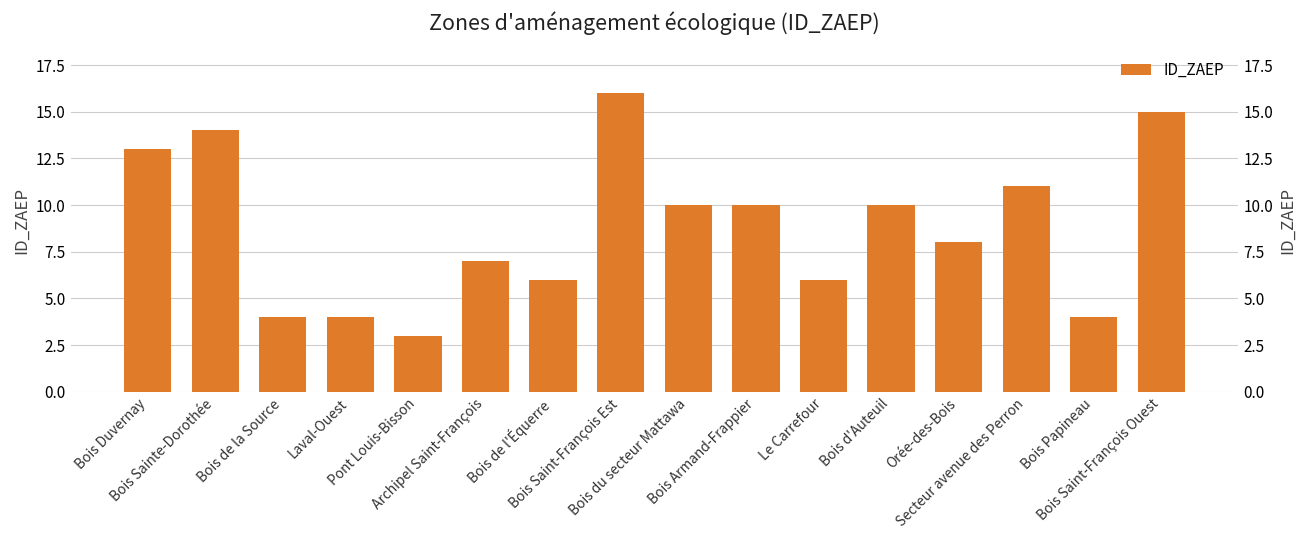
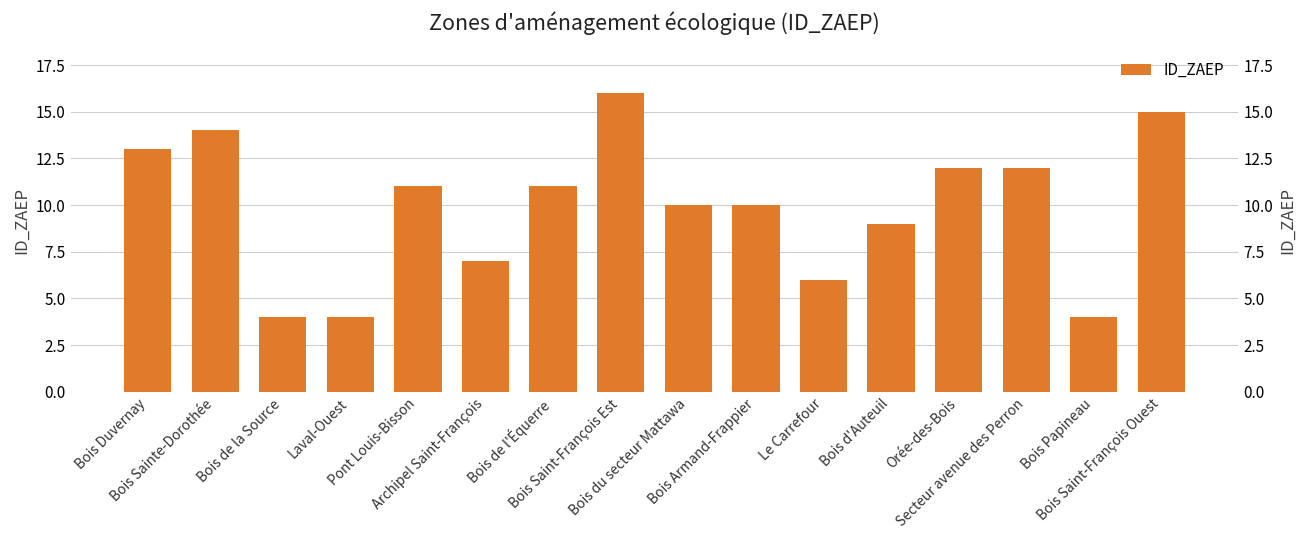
  {
    "Bois Duvernay": 13,
    "Bois Sainte-Dorothée": 14,
    "Bois de la Source": 4,
    "Laval-Ouest": 4,
-   "Pont Louis-Bisson": 3,
+   "Pont Louis-Bisson": 11,
    "Archipel Saint-François": 7,
-   "Bois de l'Équerre": 6,
+   "Bois de l'Équerre": 11,
    "Bois Saint-François Est": 16,
    "Bois du secteur Mattawa": 10,
    "Bois Armand-Frappier": 10,
    "Le Carrefour": 6,
-   "Bois d'Auteuil": 10,
-   "Orée-des-Bois": 8,
-   "Secteur avenue des Perron": 11,
+   "Bois d'Auteuil": 9,
+   "Orée-des-Bois": 12,
+   "Secteur avenue des Perron": 12,
    "Bois Papineau": 4,
    "Bois Saint-François Ouest": 15
  }
